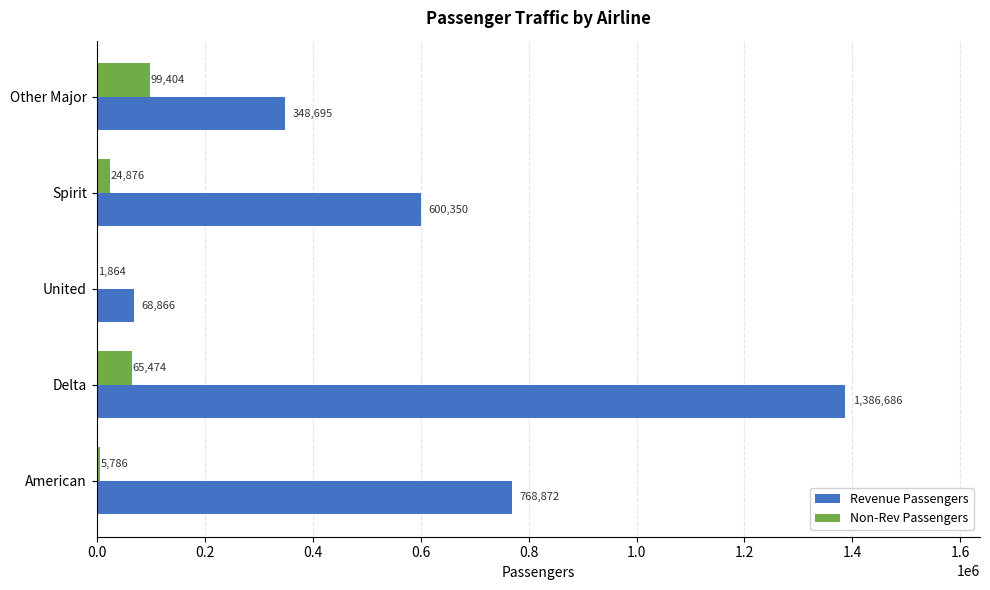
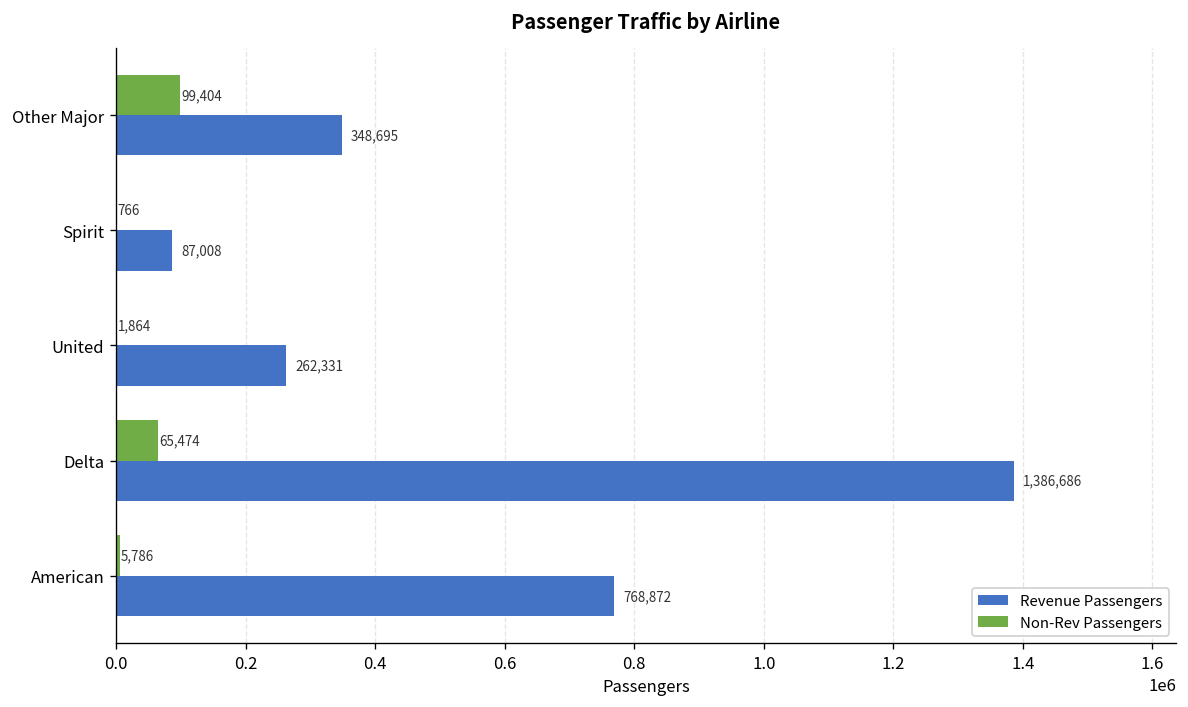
  {
    "Revenue Passengers": {
      "Other Major": "348,695",
-     "Spirit": "600,350",
-     "United": "68,866",
+     "Spirit": "87,008",
+     "United": "262,331",
      "Delta": "1,386,686",
      "American": "768,872"
    },
    "Non-Rev Passengers": {
      "Other Major": "99,404",
-     "Spirit": "24,876",
+     "Spirit": "766",
      "United": "1,864",
      "Delta": "65,474",
      "American": "5,786"
    }
  }
